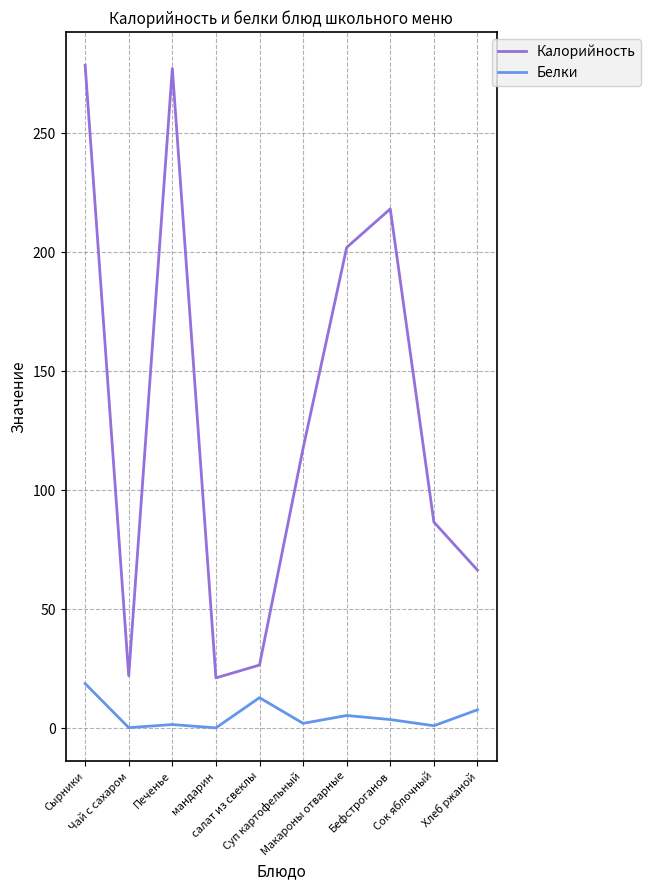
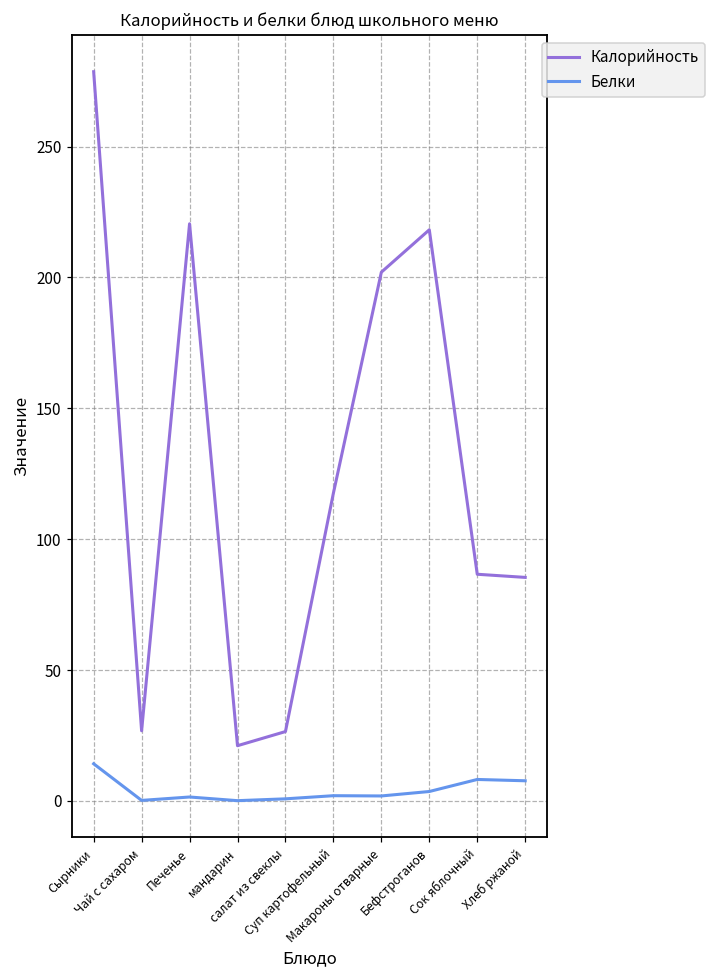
  {
    "Калорийность": {
      "Сырники": 279,
-     "Чай с сахаром": 22,
-     "Печенье": 277,
+     "Чай с сахаром": 27,
+     "Печенье": 221,
      "мандарин": 21,
      "салат из свеклы": 27,
      "Суп картофельный": 118,
      "Макароны отварные": 202,
      "Бефстроганов": 218,
      "Сок яблочный": 87,
-     "Хлеб ржаной": 66
+     "Хлеб ржаной": 85
    },
    "Белки": {
-     "Сырники": 19,
+     "Сырники": 14,
      "Чай с сахаром": 0,
      "Печенье": 2,
      "мандарин": 0,
-     "салат из свеклы": 13,
+     "салат из свеклы": 1,
      "Суп картофельный": 2,
-     "Макароны отварные": 5,
+     "Макароны отварные": 2,
      "Бефстроганов": 4,
-     "Сок яблочный": 1,
+     "Сок яблочный": 8,
      "Хлеб ржаной": 8
    }
  }
